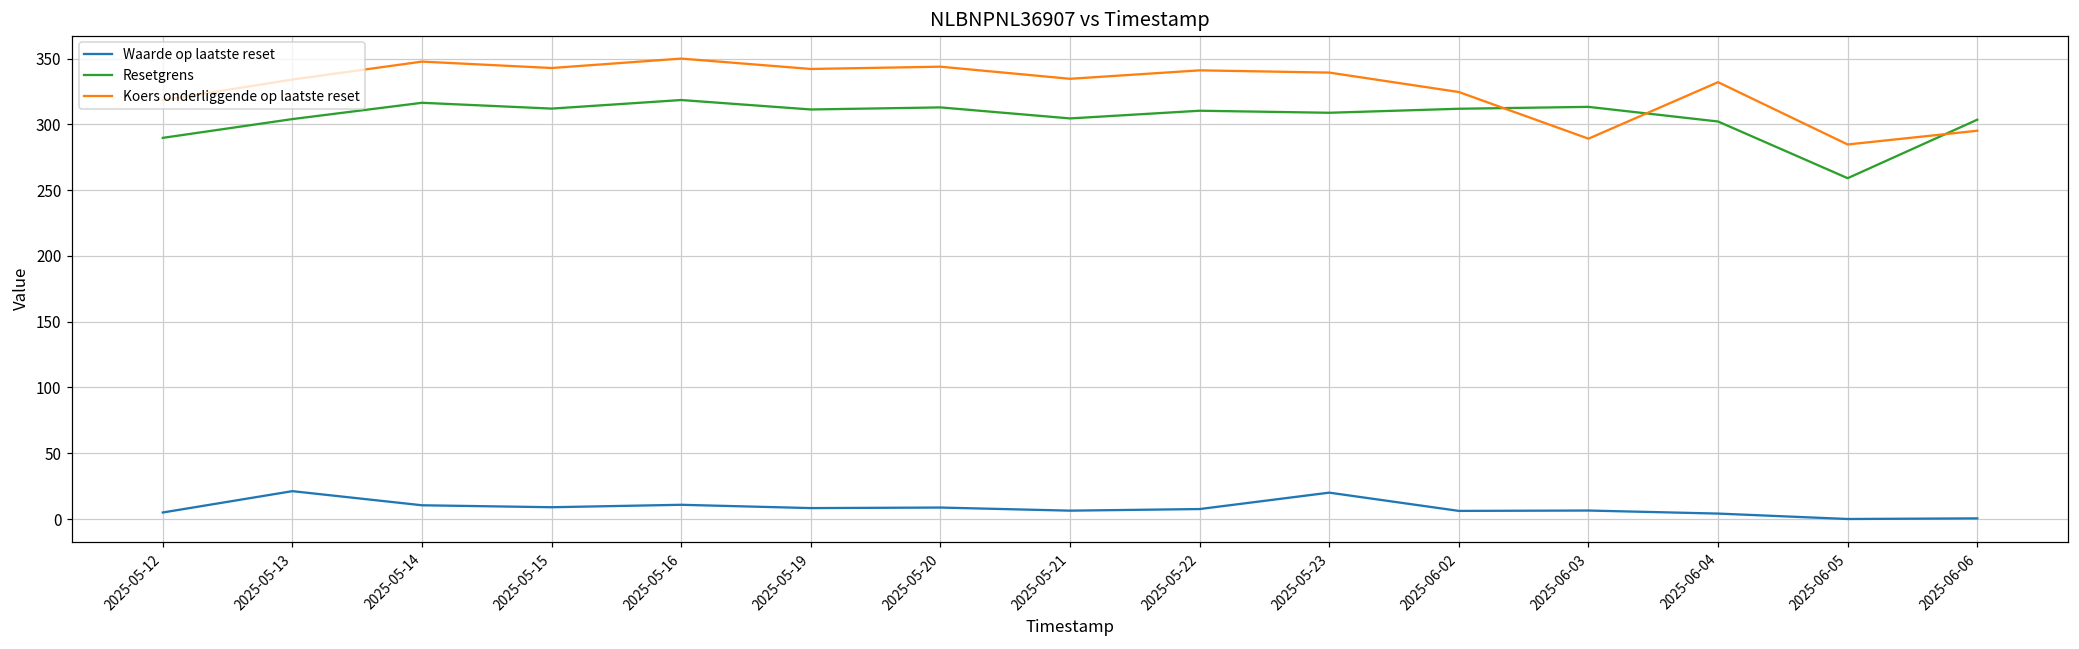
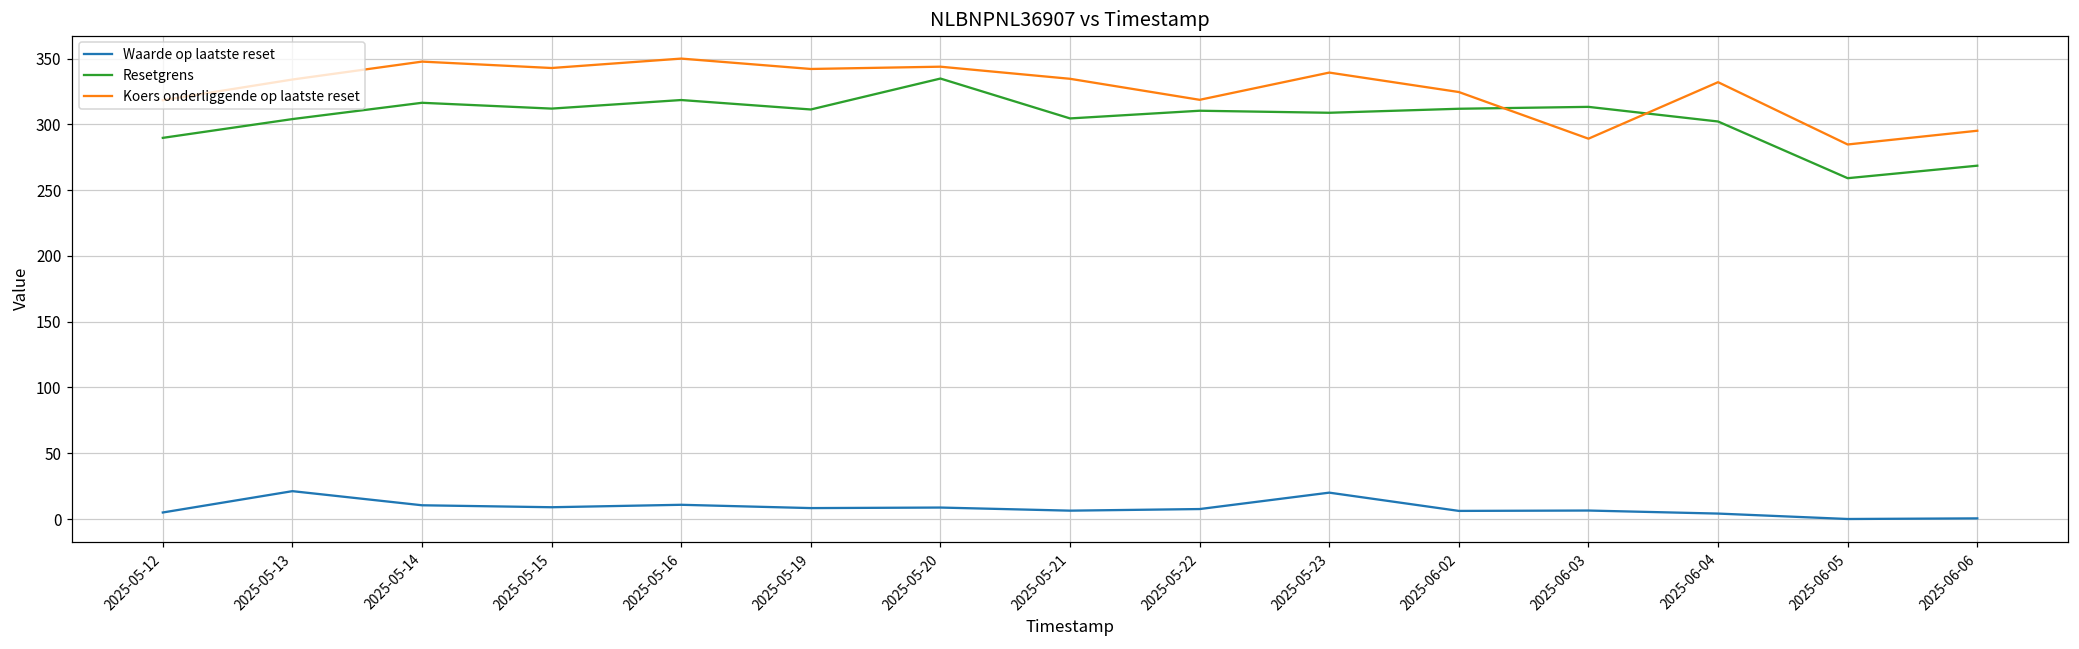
  {
    "Waarde op laatste reset": {
      "2025-05-12": 5,
      "2025-05-13": 21,
      "2025-05-14": 10,
      "2025-05-15": 9,
      "2025-05-16": 11,
      "2025-05-19": 8,
      "2025-05-20": 9,
      "2025-05-21": 6,
      "2025-05-22": 8,
      "2025-05-23": 20,
      "2025-06-02": 6,
      "2025-06-03": 6,
      "2025-06-04": 4,
      "2025-06-05": 0,
      "2025-06-06": 1
    },
    "Resetgrens": {
      "2025-05-12": 290,
      "2025-05-13": 304,
      "2025-05-14": 316,
      "2025-05-15": 312,
      "2025-05-16": 318,
      "2025-05-19": 311,
-     "2025-05-20": 313,
+     "2025-05-20": 335,
      "2025-05-21": 305,
      "2025-05-22": 310,
      "2025-05-23": 309,
      "2025-06-02": 312,
      "2025-06-03": 313,
      "2025-06-04": 302,
      "2025-06-05": 259,
-     "2025-06-06": 304
+     "2025-06-06": 269
    },
    "Koers onderliggende op laatste reset": {
      "2025-05-14": 348,
      "2025-05-15": 343,
      "2025-05-16": 350,
      "2025-05-19": 342,
      "2025-05-20": 344,
      "2025-05-21": 335,
-     "2025-05-22": 341,
+     "2025-05-22": 319,
      "2025-05-23": 339,
      "2025-06-02": 325,
      "2025-06-03": 289,
      "2025-06-04": 332,
      "2025-06-05": 285,
      "2025-06-06": 295
    }
  }
